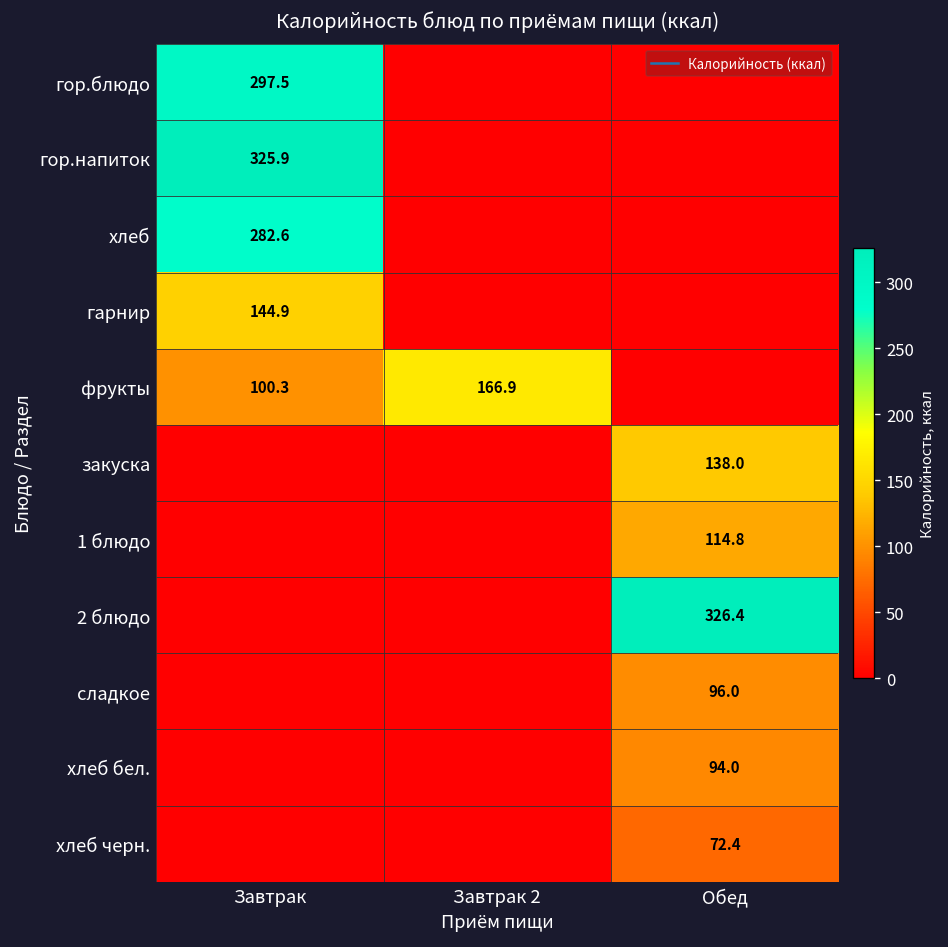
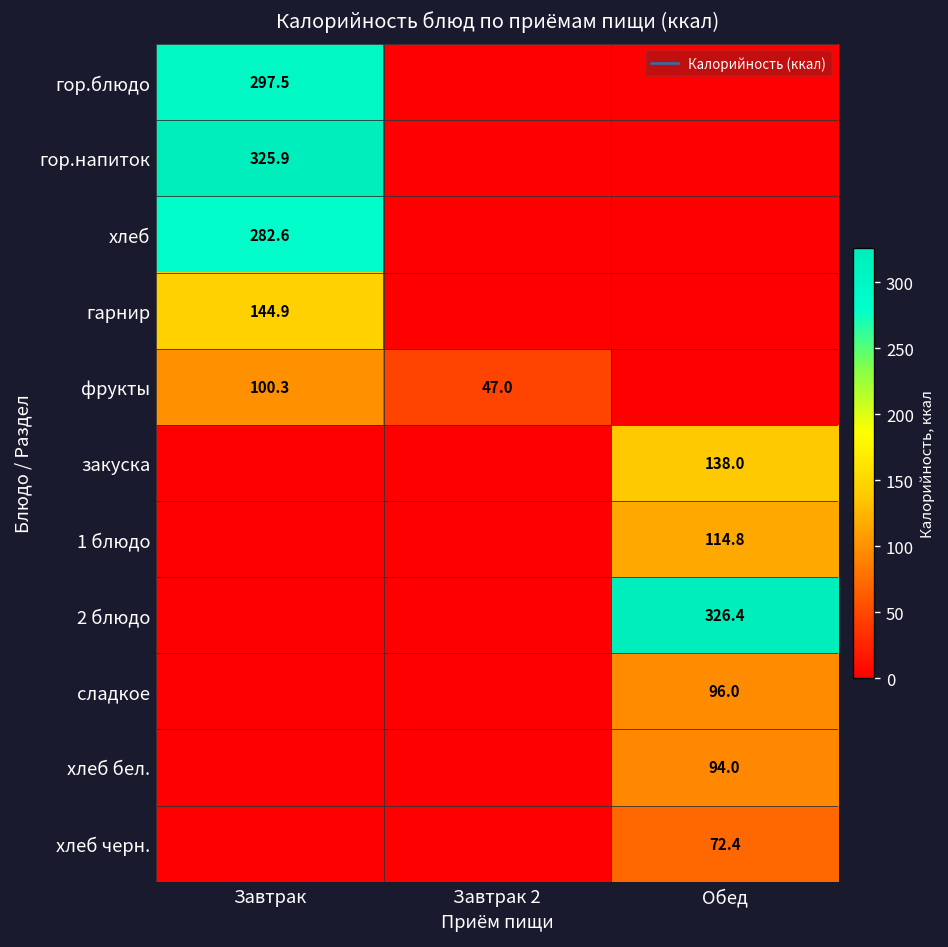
  {
    "гор.блюдо": {
      "Завтрак": 297.5
    },
    "гор.напиток": {
      "Завтрак": 325.9
    },
    "хлеб": {
      "Завтрак": 282.6
    },
    "гарнир": {
      "Завтрак": 144.9
    },
    "фрукты": {
      "Завтрак": 100.3,
-     "Завтрак 2": 166.9
+     "Завтрак 2": 47.0
    },
    "закуска": {
      "Обед": 138.0
    },
    "1 блюдо": {
      "Обед": 114.8
    },
    "2 блюдо": {
      "Обед": 326.4
    },
    "сладкое": {
      "Обед": 96.0
    },
    "хлеб бел.": {
      "Обед": 94.0
    },
    "хлеб черн.": {
      "Обед": 72.4
    }
  }
